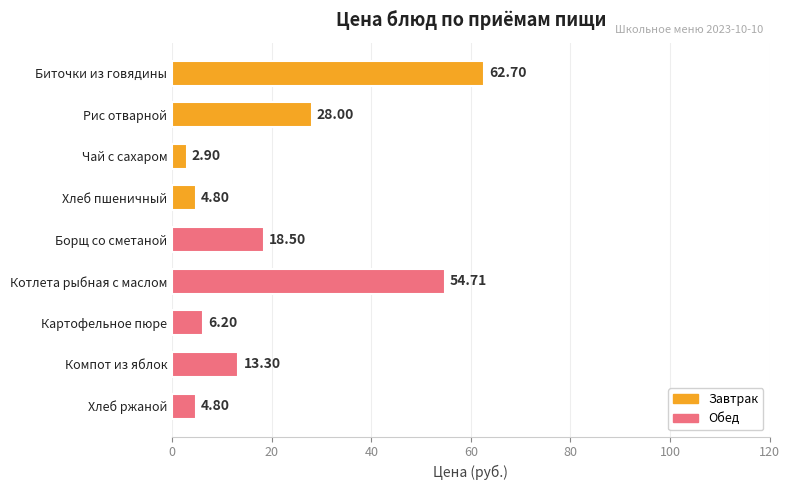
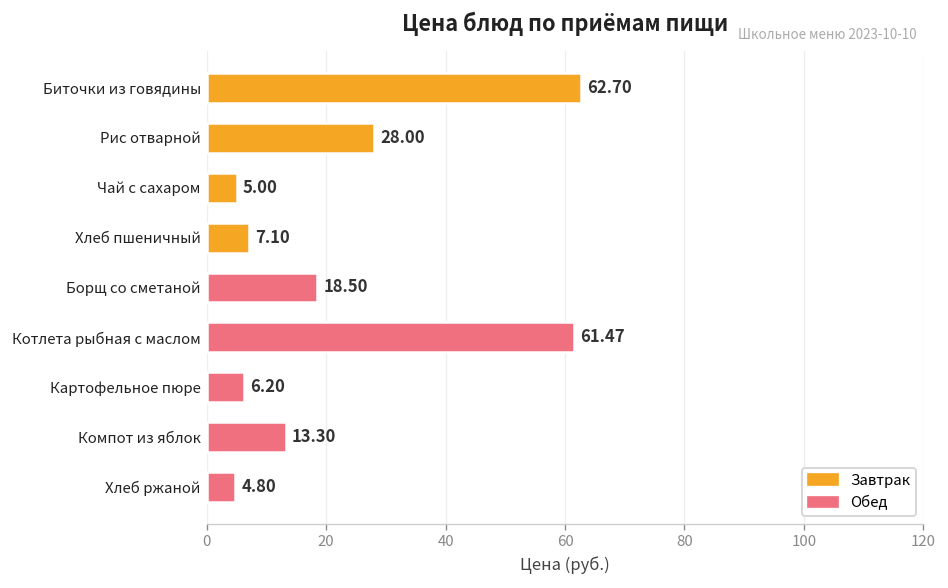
  {
    "Биточки из говядины": 62.70,
    "Рис отварной": 28.00,
-   "Чай с сахаром": 2.90,
-   "Хлеб пшеничный": 4.80,
+   "Чай с сахаром": 5.00,
+   "Хлеб пшеничный": 7.10,
    "Борщ со сметаной": 18.50,
-   "Котлета рыбная с маслом": 54.71,
+   "Котлета рыбная с маслом": 61.47,
    "Картофельное пюре": 6.20,
    "Компот из яблок": 13.30,
    "Хлеб ржаной": 4.80
  }
